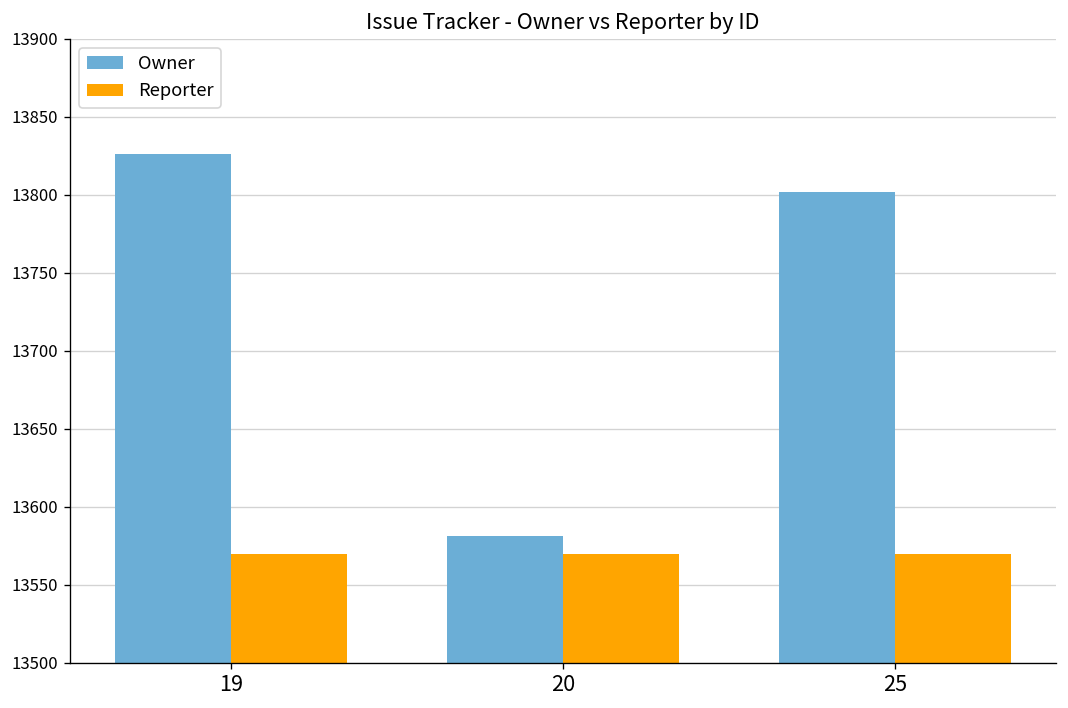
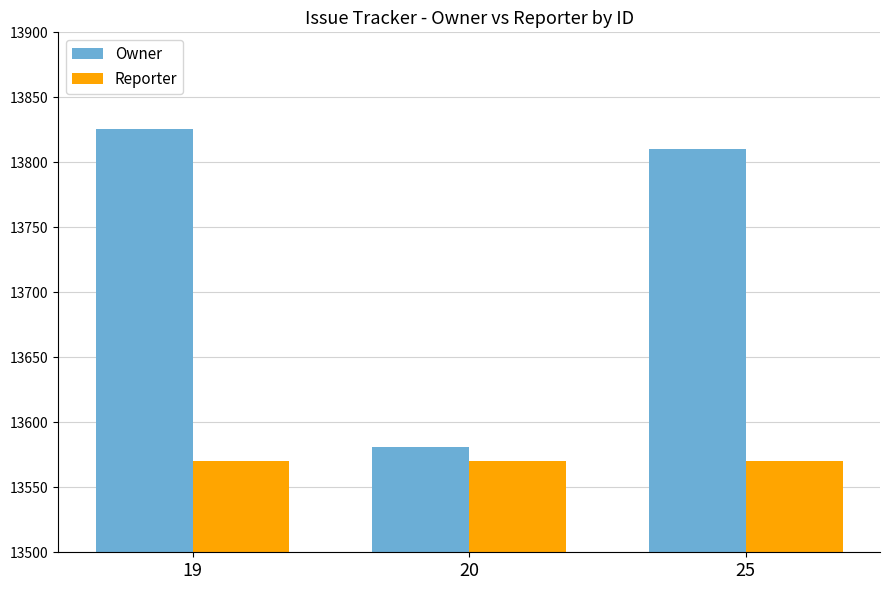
  {
    "Owner": {
      "19": 13826,
      "20": 13581,
-     "25": 13802
+     "25": 13810
    },
    "Reporter": {
      "19": 13570,
      "20": 13570,
      "25": 13570
    }
  }
